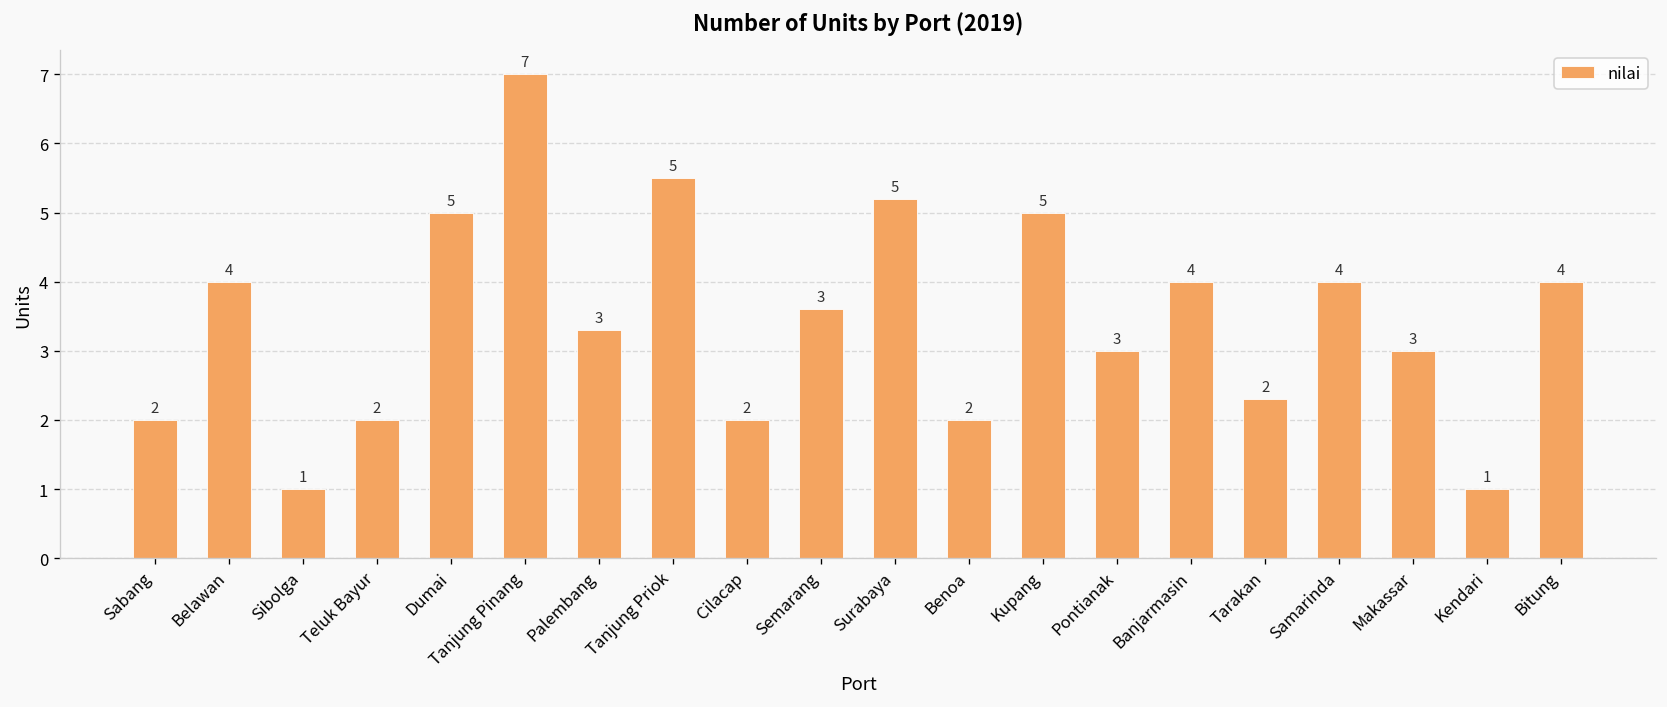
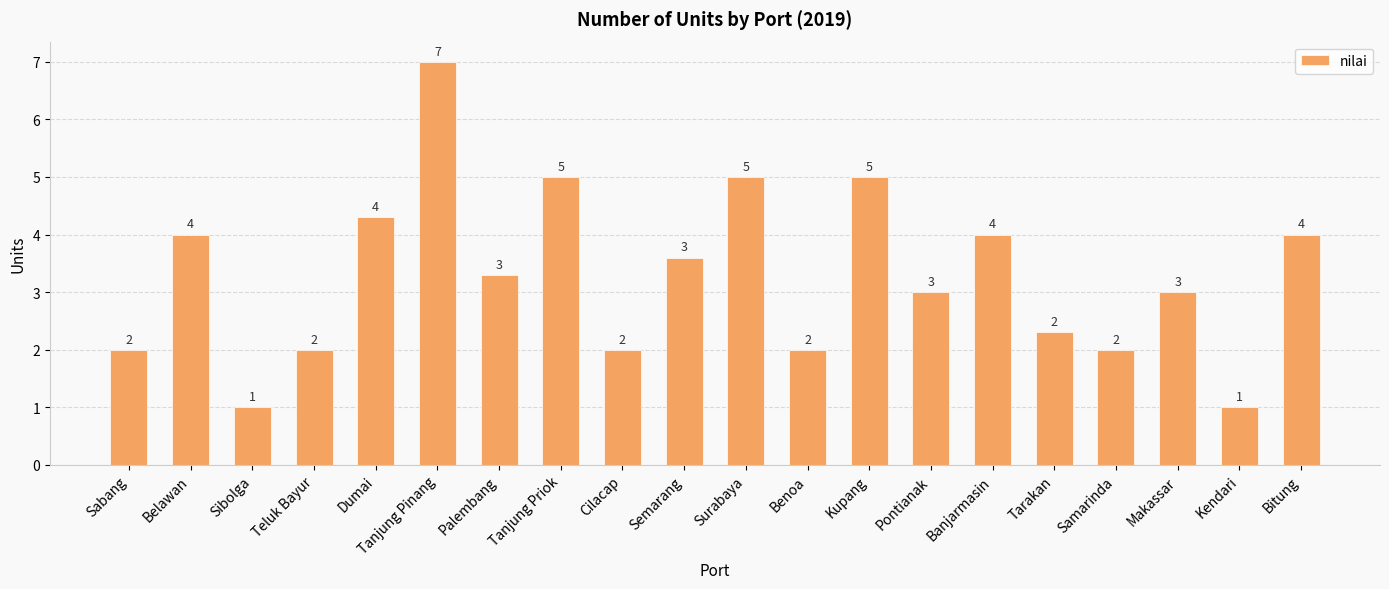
  {
    "Sabang": 2,
    "Belawan": 4,
    "Sibolga": 1,
    "Teluk Bayur": 2,
-   "Dumai": 5,
+   "Dumai": 4,
    "Tanjung Pinang": 7,
    "Palembang": 3,
-   "Tanjung Priok": 5.5,
+   "Tanjung Priok": 5.0,
    "Cilacap": 2,
-   "Surabaya": 5.2,
+   "Surabaya": 5.0,
    "Benoa": 2,
    "Kupang": 5,
    "Pontianak": 3,
    "Banjarmasin": 4,
    "Tarakan": 2,
-   "Samarinda": 4,
+   "Samarinda": 2,
    "Makassar": 3,
    "Kendari": 1,
    "Bitung": 4
  }
